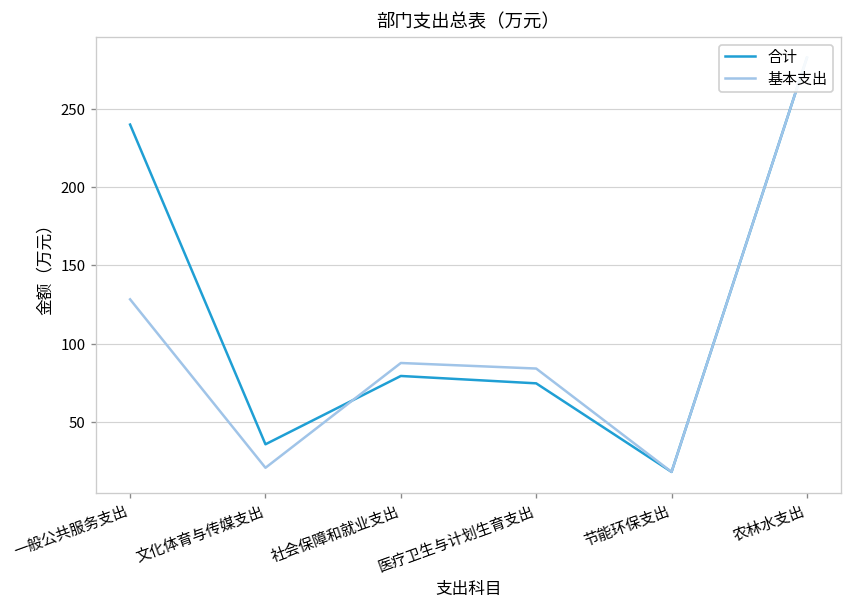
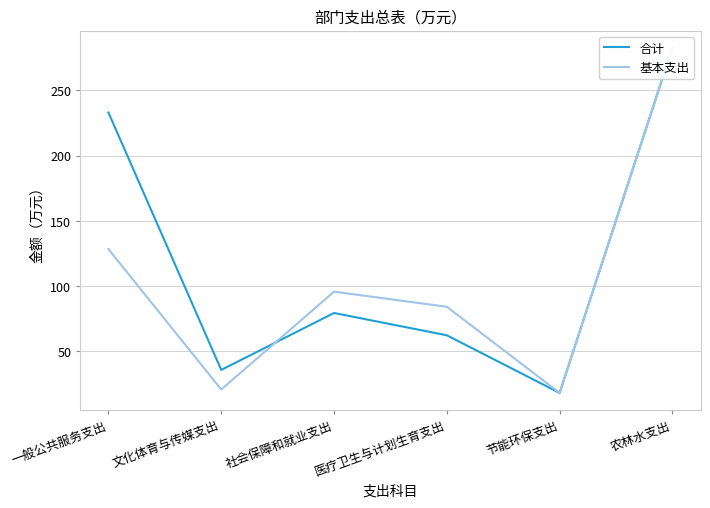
  {
    "合计": {
-     "一般公共服务支出": 240,
+     "一般公共服务支出": 233,
      "文化体育与传媒支出": 36,
      "社会保障和就业支出": 79,
-     "医疗卫生与计划生育支出": 75
+     "医疗卫生与计划生育支出": 62
    },
    "基本支出": {
      "一般公共服务支出": 128,
      "文化体育与传媒支出": 21,
-     "社会保障和就业支出": 88,
+     "社会保障和就业支出": 96,
      "医疗卫生与计划生育支出": 84
    }
  }
